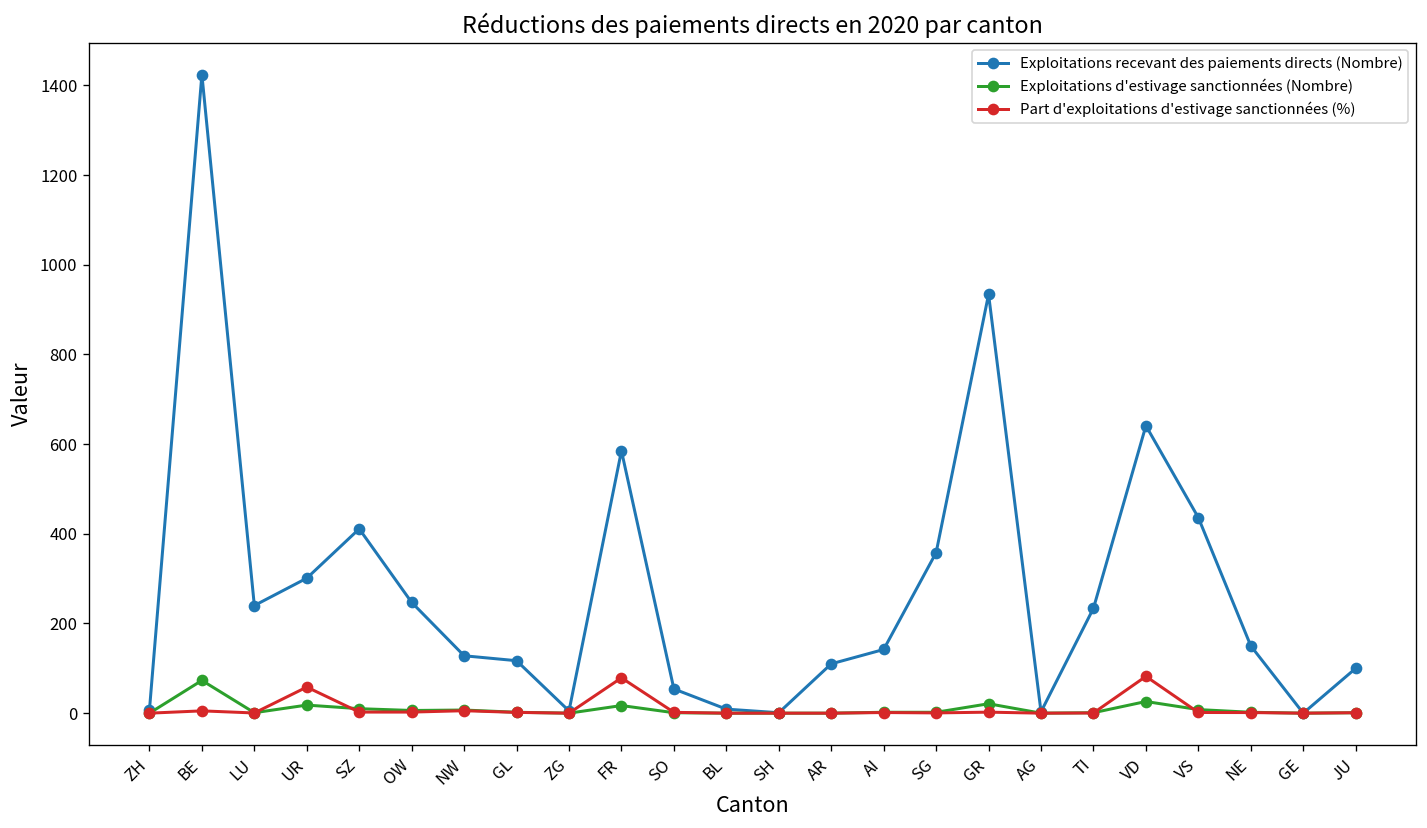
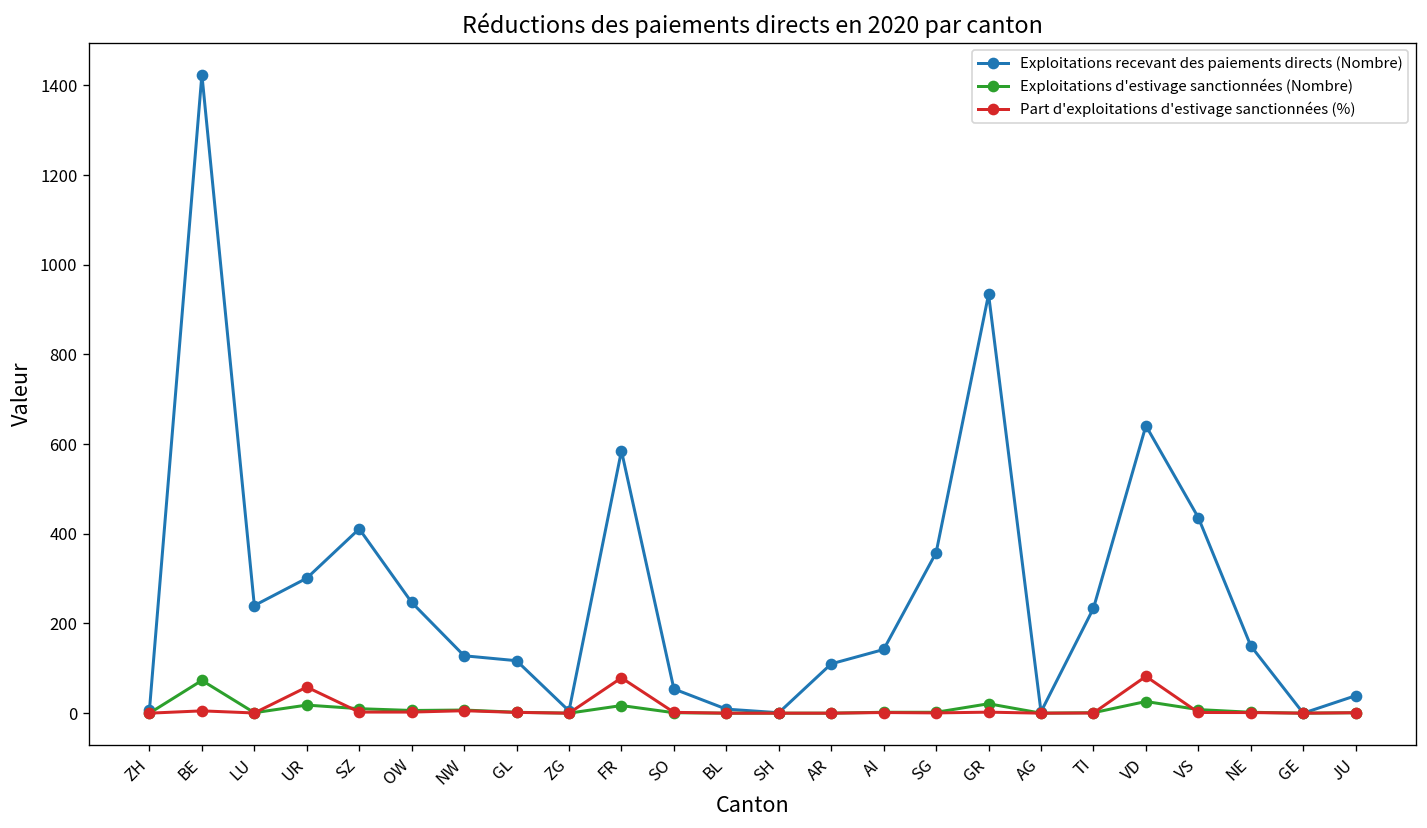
  {
    "Exploitations recevant des paiements directs (Nombre)": {
      "ZH": 10,
      "BE": 1420,
      "LU": 240,
      "UR": 300,
      "SZ": 410,
      "OW": 250,
      "NW": 130,
      "GL": 120,
      "FR": 590,
      "SO": 50,
      "BL": 10,
      "AR": 110,
      "AI": 140,
      "SG": 360,
      "GR": 930,
      "TI": 230,
      "VD": 640,
      "VS": 440,
      "NE": 150,
-     "JU": 100
+     "JU": 40
    },
    "Exploitations d'estivage sanctionnées (Nombre)": {
      "BE": 70,
      "UR": 20,
      "SZ": 10,
      "FR": 20,
      "GR": 20,
      "VD": 30
    },
    "Part d'exploitations d'estivage sanctionnées (%)": {
      "BE": 10,
      "UR": 60,
      "SZ": 0,
      "FR": 80,
      "GR": 0,
      "VD": 80
    }
  }
